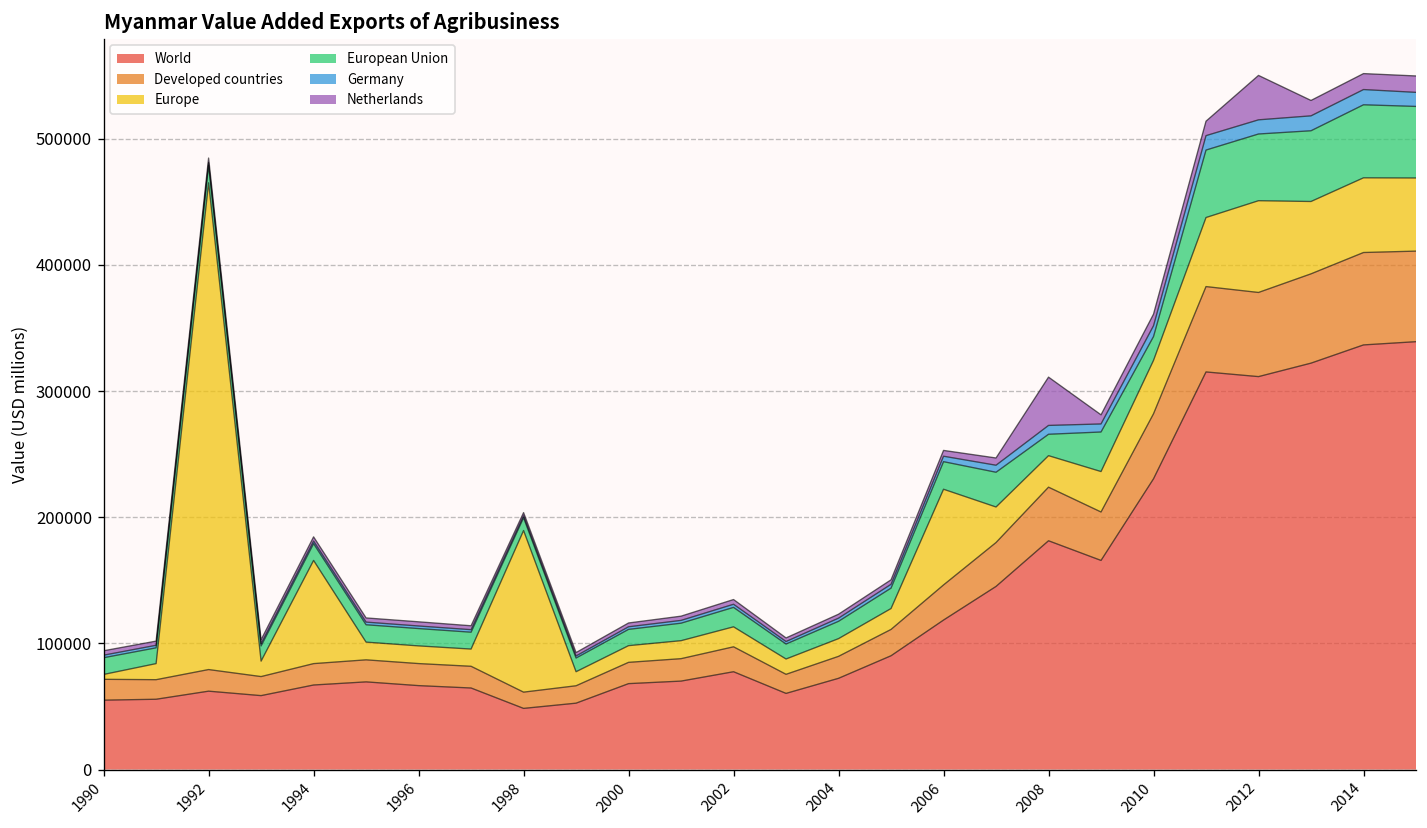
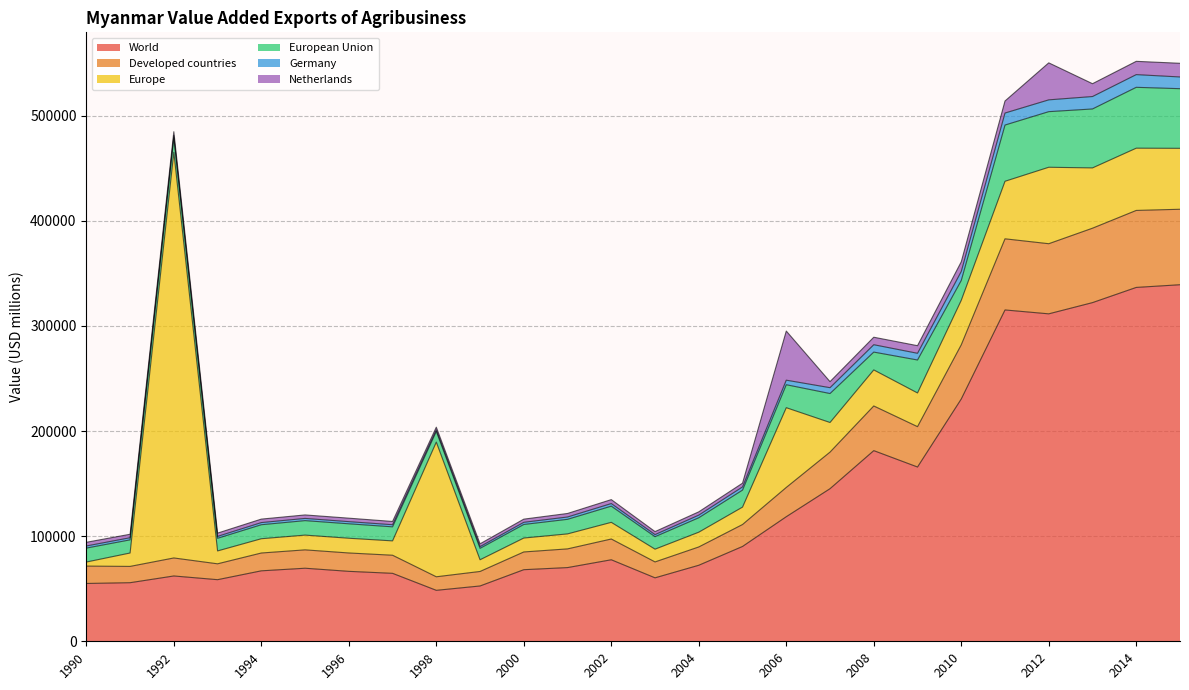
  {
    "Europe": {
      "1990": 4000,
      "1992": 386000,
-     "1994": 82000,
+     "1994": 14000,
      "1996": 14000,
      "1998": 128000,
      "2000": 13000,
      "2002": 16000,
      "2004": 14000,
      "2006": 76000,
-     "2008": 25000,
+     "2008": 34000,
      "2010": 42000,
      "2012": 73000,
      "2014": 59000
    },
    "European Union": {
      "2002": 15000,
      "2004": 14000,
      "2006": 22000,
      "2008": 17000,
      "2010": 19000,
      "2012": 53000,
      "2014": 58000
    },
    "Germany": {
      "2002": 2000,
      "2004": 3000,
      "2006": 4000,
      "2008": 7000,
      "2010": 9000,
      "2012": 11000,
      "2014": 12000
    },
    "Netherlands": {
      "1990": 3000,
      "1992": 4000,
      "1994": 3000,
      "1996": 3000,
      "1998": 3000,
      "2000": 3000,
      "2002": 4000,
      "2004": 3000,
-     "2006": 5000,
-     "2008": 38000,
+     "2006": 47000,
+     "2008": 7000,
      "2010": 9000,
      "2012": 35000,
      "2014": 13000
    }
  }
